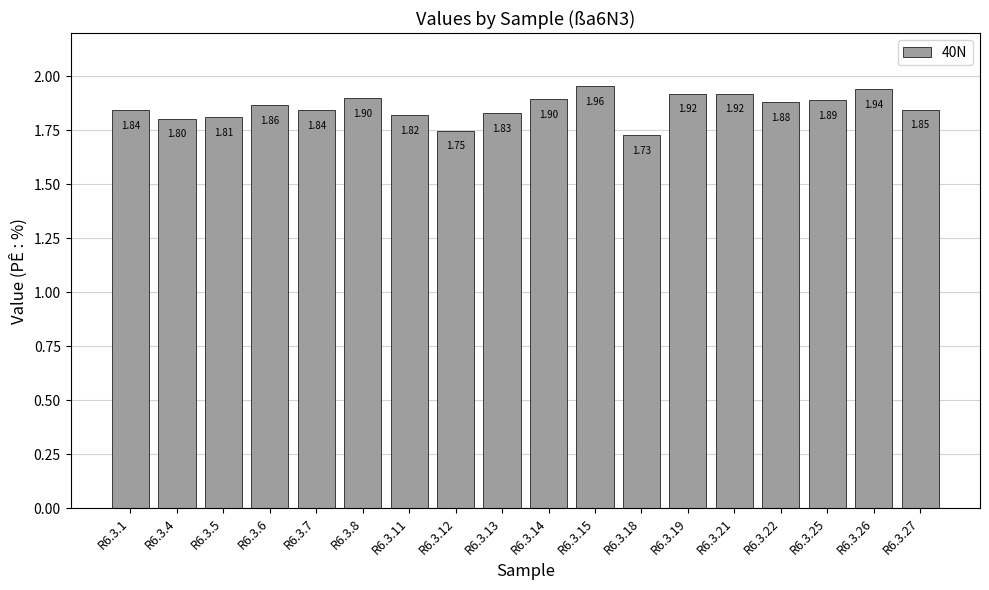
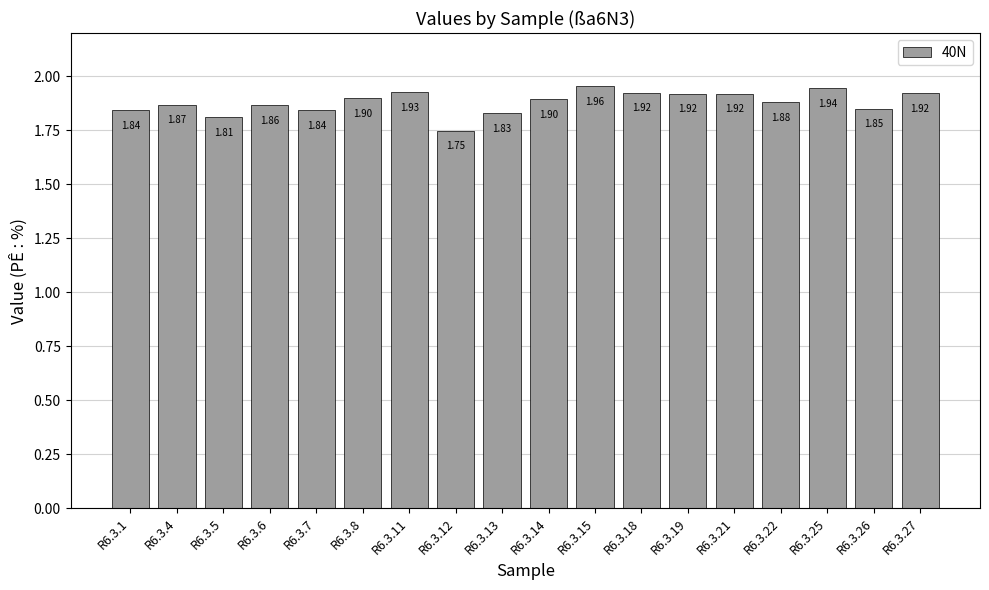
  {
    "R6.3.1": 1.84,
-   "R6.3.4": 1.80,
+   "R6.3.4": 1.87,
    "R6.3.5": 1.81,
    "R6.3.6": 1.86,
    "R6.3.7": 1.84,
    "R6.3.8": 1.90,
-   "R6.3.11": 1.82,
+   "R6.3.11": 1.93,
    "R6.3.12": 1.75,
    "R6.3.13": 1.83,
    "R6.3.14": 1.90,
    "R6.3.15": 1.96,
-   "R6.3.18": 1.73,
+   "R6.3.18": 1.92,
    "R6.3.19": 1.92,
    "R6.3.21": 1.92,
    "R6.3.22": 1.88,
-   "R6.3.25": 1.89,
-   "R6.3.26": 1.94,
-   "R6.3.27": 1.85
+   "R6.3.25": 1.94,
+   "R6.3.26": 1.85,
+   "R6.3.27": 1.92
  }
